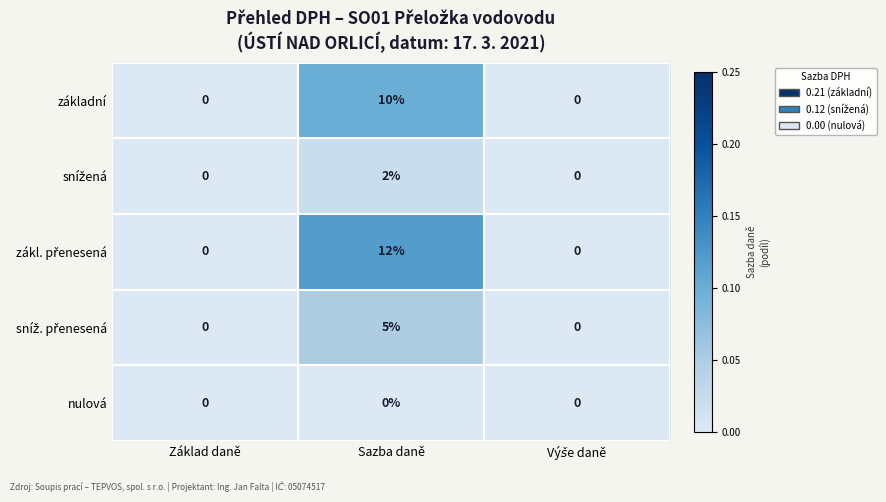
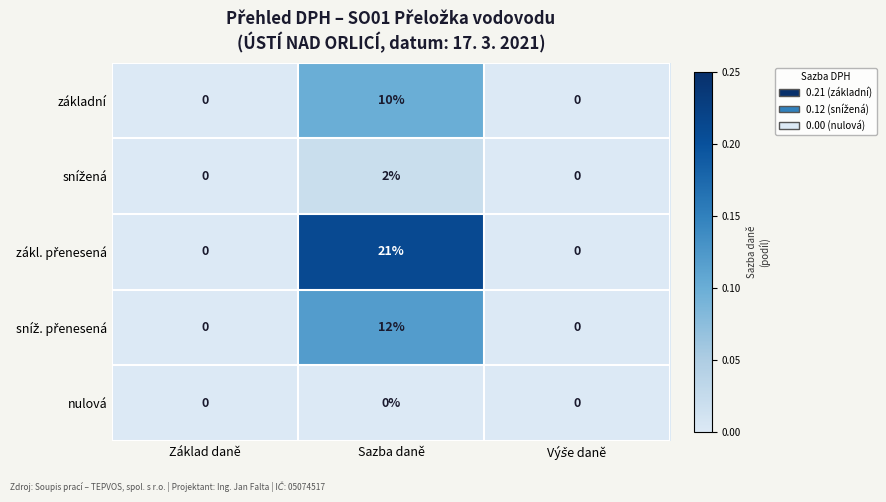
  {
    "základní": {
      "Základ daně": "0",
      "Sazba daně": "10%",
      "Výše daně": "0"
    },
    "snížená": {
      "Základ daně": "0",
      "Sazba daně": "2%",
      "Výše daně": "0"
    },
    "zákl. přenesená": {
      "Základ daně": "0",
-     "Sazba daně": "12%",
+     "Sazba daně": "21%",
      "Výše daně": "0"
    },
    "sníž. přenesená": {
      "Základ daně": "0",
-     "Sazba daně": "5%",
+     "Sazba daně": "12%",
      "Výše daně": "0"
    },
    "nulová": {
      "Základ daně": "0",
      "Sazba daně": "0%",
      "Výše daně": "0"
    }
  }
